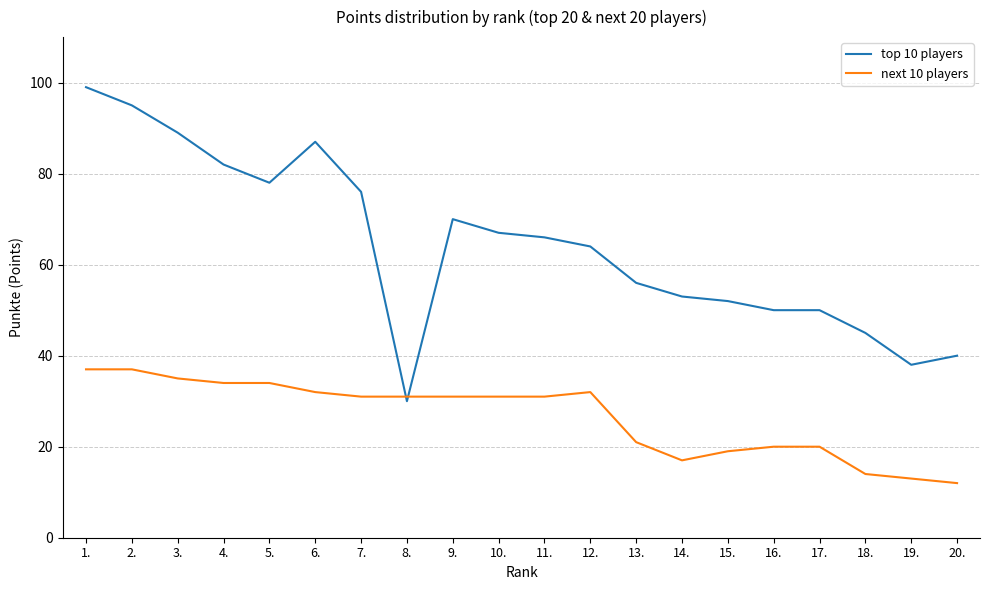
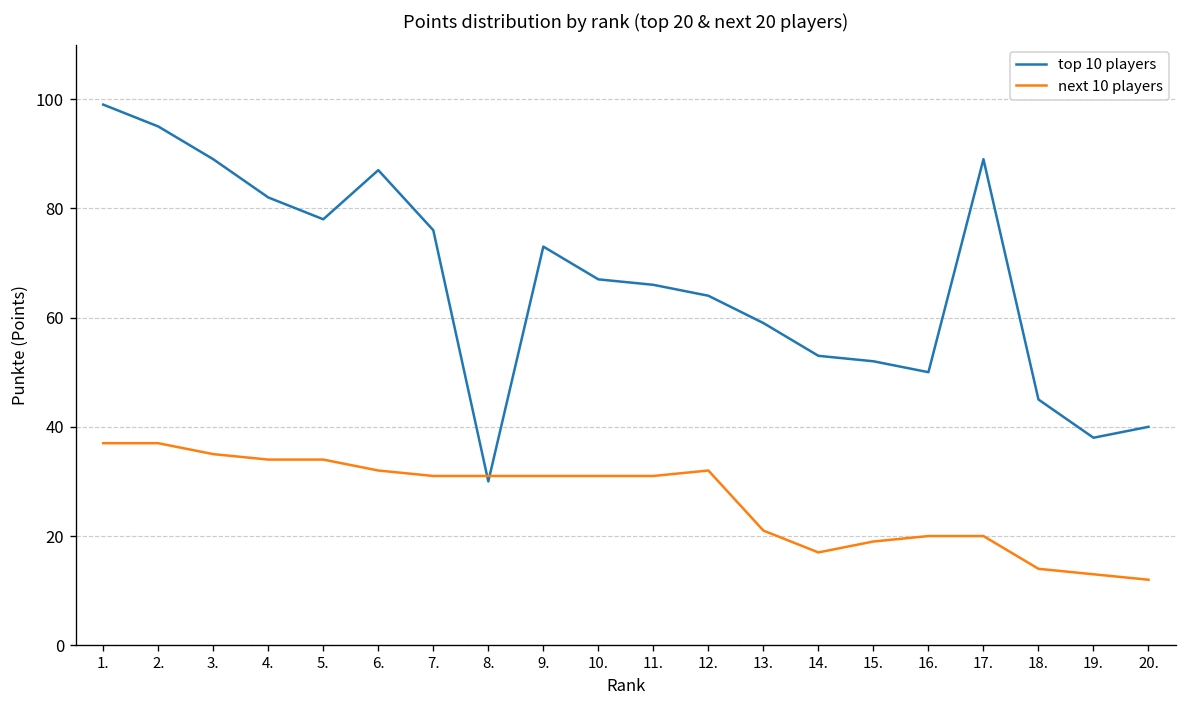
  {
    "top 10 players": {
      "1.": 99,
      "2.": 95,
      "3.": 89,
      "4.": 82,
      "5.": 78,
      "6.": 87,
      "7.": 76,
      "8.": 30,
-     "9.": 70,
+     "9.": 73,
      "10.": 67,
      "11.": 66,
      "12.": 64,
-     "13.": 56,
+     "13.": 59,
      "14.": 53,
      "15.": 52,
      "16.": 50,
-     "17.": 50,
+     "17.": 89,
      "18.": 45,
      "19.": 38,
      "20.": 40
    },
    "next 10 players": {
      "1.": 37,
      "2.": 37,
      "3.": 35,
      "4.": 34,
      "5.": 34,
      "6.": 32,
      "7.": 31,
      "8.": 31,
      "9.": 31,
      "10.": 31,
      "11.": 31,
      "12.": 32,
      "13.": 21,
      "14.": 17,
      "15.": 19,
      "16.": 20,
      "17.": 20,
      "18.": 14,
      "19.": 13,
      "20.": 12
    }
  }
